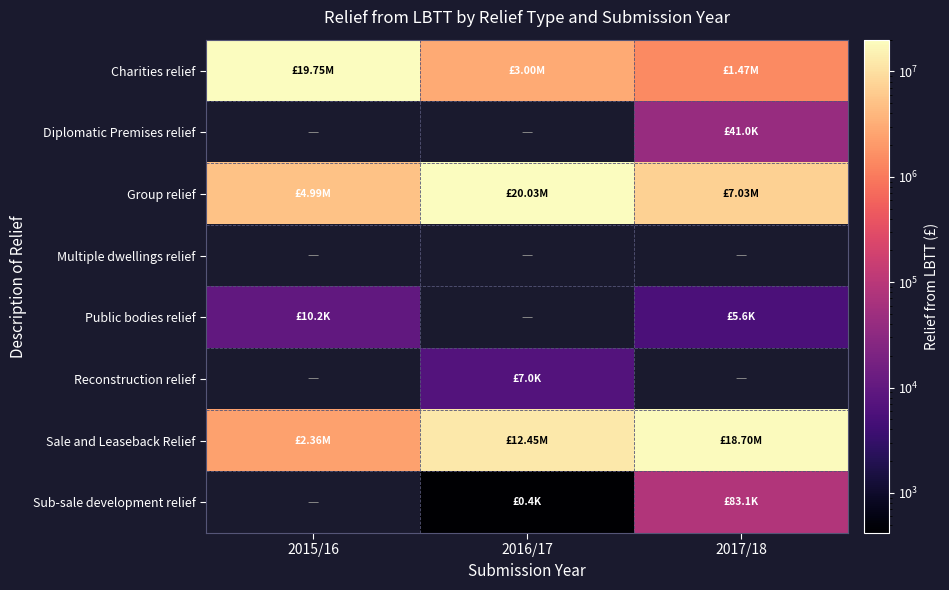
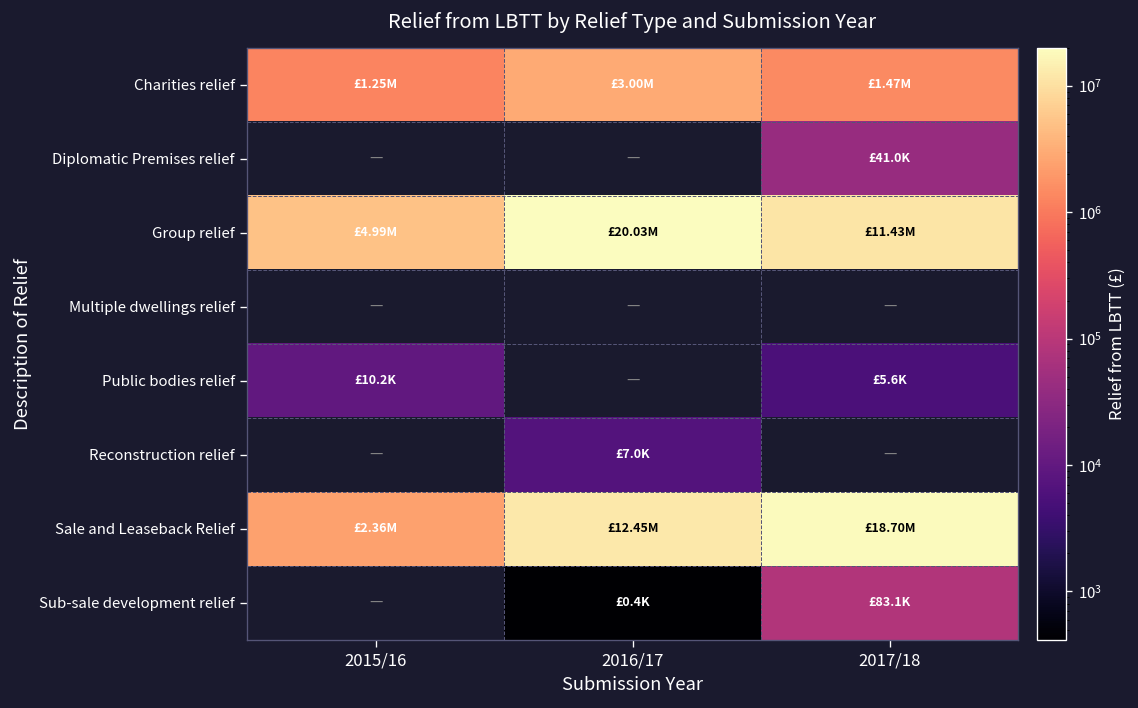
  {
    "Charities relief": {
-     "2015/16": "£19.75M",
+     "2015/16": "£1.25M",
      "2016/17": "£3.00M",
      "2017/18": "£1.47M"
    },
    "Diplomatic Premises relief": {
      "2017/18": "£41.0K"
    },
    "Group relief": {
      "2015/16": "£4.99M",
      "2016/17": "£20.03M",
-     "2017/18": "£7.03M"
+     "2017/18": "£11.43M"
    },
    "Public bodies relief": {
      "2015/16": "£10.2K",
      "2017/18": "£5.6K"
    },
    "Reconstruction relief": {
      "2016/17": "£7.0K"
    },
    "Sale and Leaseback Relief": {
      "2015/16": "£2.36M",
      "2016/17": "£12.45M",
      "2017/18": "£18.70M"
    },
    "Sub-sale development relief": {
      "2016/17": "£0.4K",
      "2017/18": "£83.1K"
    }
  }
